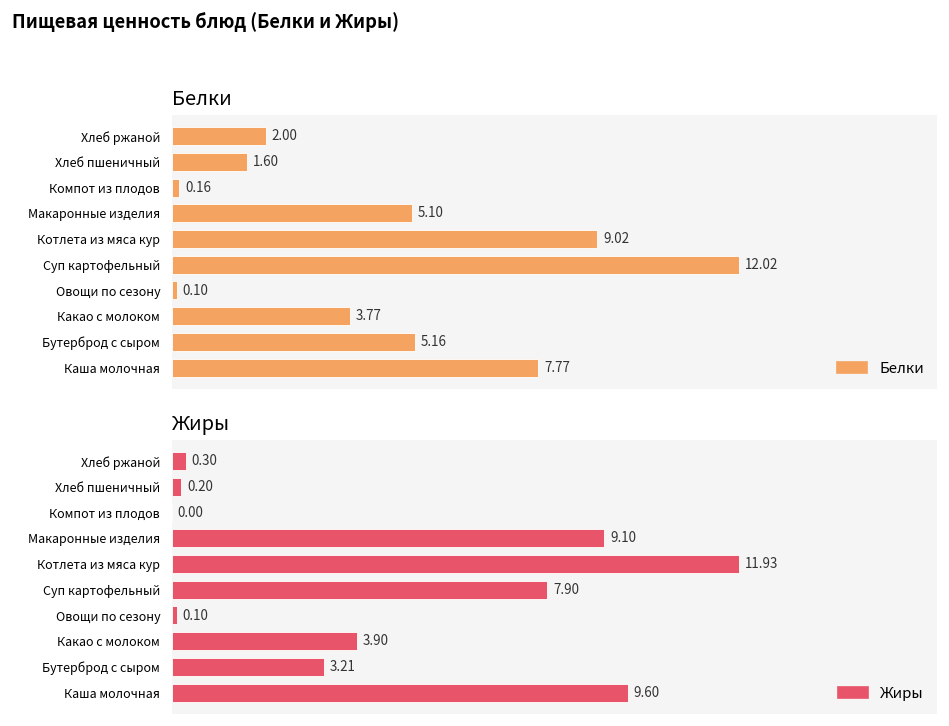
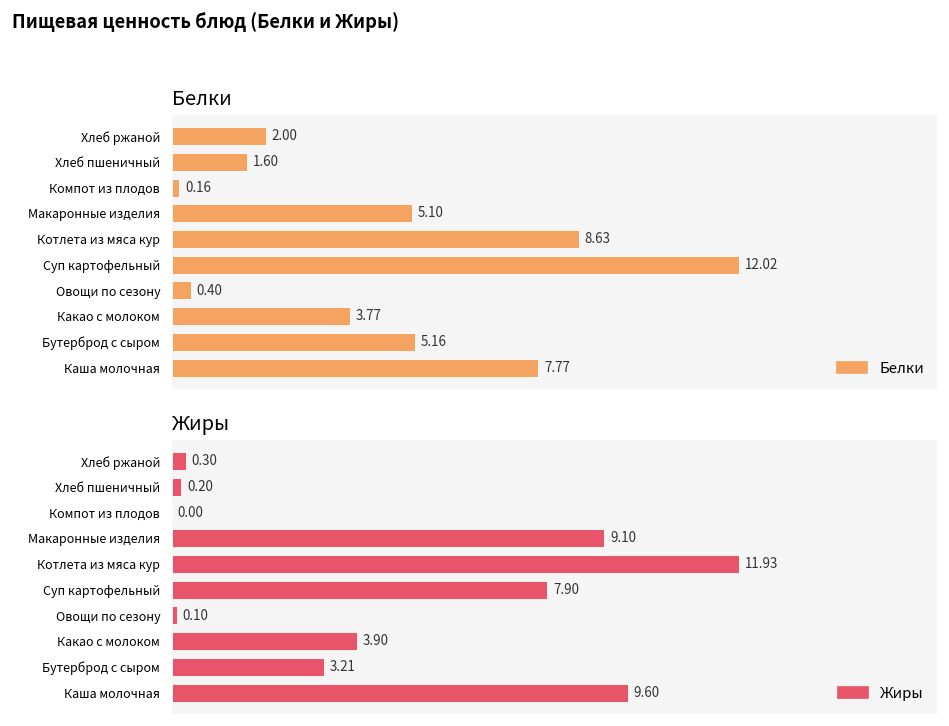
  {
    "Белки": {
      "Хлеб ржаной": 2.00,
      "Хлеб пшеничный": 1.60,
      "Компот из плодов": 0.16,
      "Макаронные изделия": 5.10,
-     "Котлета из мяса кур": 9.02,
+     "Котлета из мяса кур": 8.63,
      "Суп картофельный": 12.02,
-     "Овощи по сезону": 0.10,
+     "Овощи по сезону": 0.40,
      "Какао с молоком": 3.77,
      "Бутерброд с сыром": 5.16,
      "Каша молочная": 7.77
    },
    "Жиры": {
      "Хлеб ржаной": 0.30,
      "Хлеб пшеничный": 0.20,
      "Компот из плодов": 0.00,
      "Макаронные изделия": 9.10,
      "Котлета из мяса кур": 11.93,
      "Суп картофельный": 7.90,
      "Овощи по сезону": 0.10,
      "Какао с молоком": 3.90,
      "Бутерброд с сыром": 3.21,
      "Каша молочная": 9.60
    }
  }
